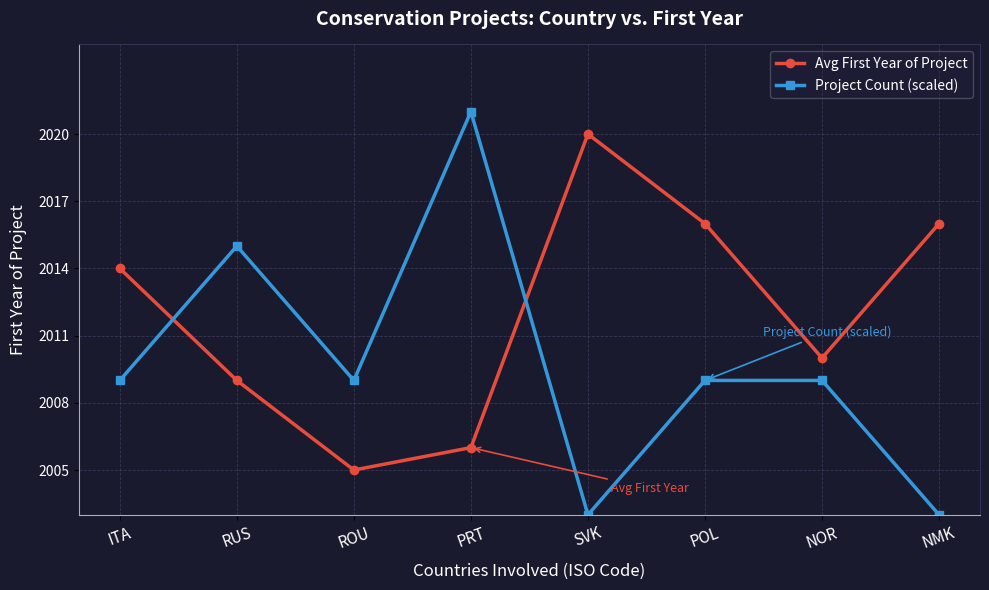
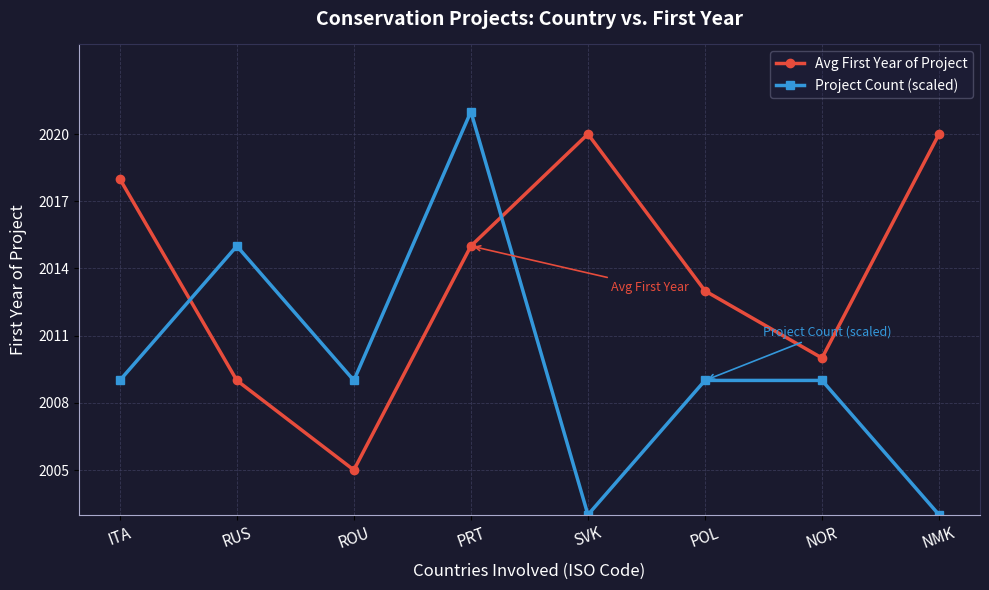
  {
    "Avg First Year of Project": {
-     "ITA": 2014,
+     "ITA": 2018,
      "RUS": 2009,
      "ROU": 2005,
-     "PRT": 2006,
+     "PRT": 2015,
      "SVK": 2020,
-     "POL": 2016,
+     "POL": 2013,
      "NOR": 2010,
-     "NMK": 2016
+     "NMK": 2020
    },
    "Project Count (scaled)": {
      "ITA": 2009,
      "RUS": 2015,
      "ROU": 2009,
      "PRT": 2021,
      "SVK": 2003,
      "POL": 2009,
      "NOR": 2009,
      "NMK": 2003
    }
  }
